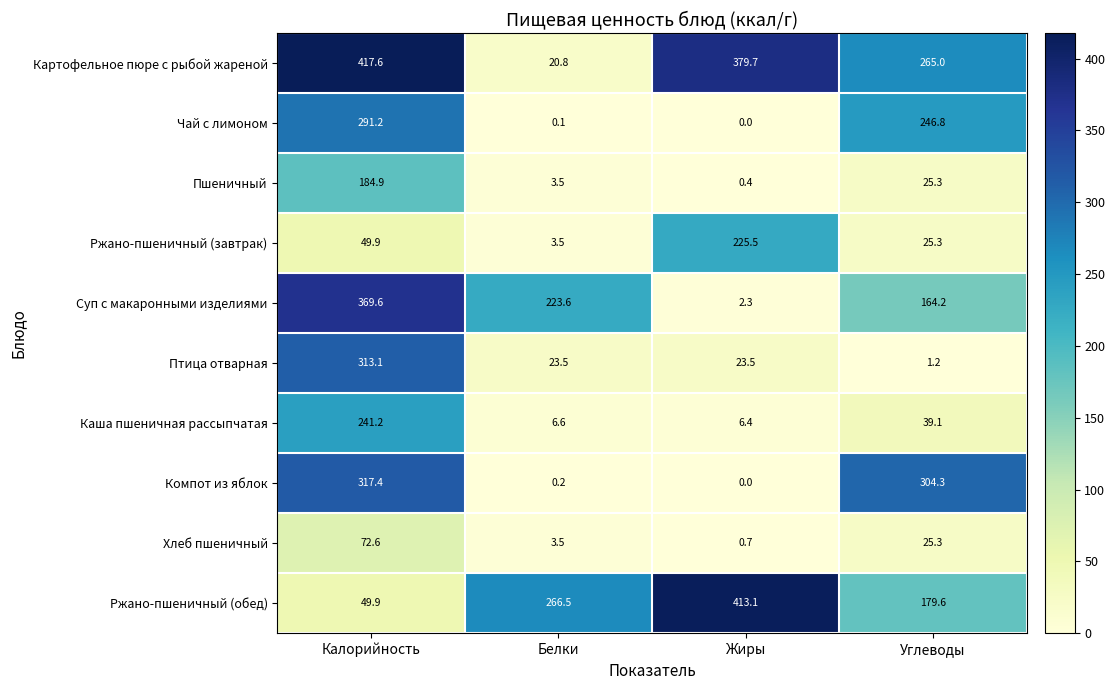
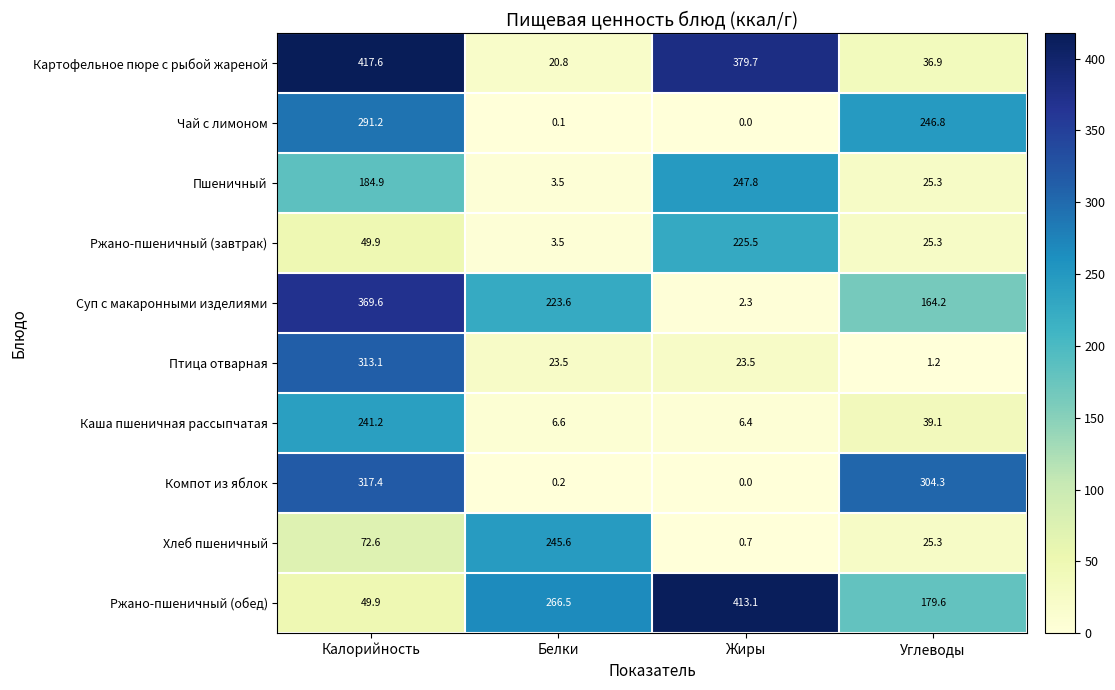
  {
    "Картофельное пюре с рыбой жареной": {
      "Калорийность": 417.6,
      "Белки": 20.8,
      "Жиры": 379.7,
-     "Углеводы": 265.0
+     "Углеводы": 36.9
    },
    "Чай с лимоном": {
      "Калорийность": 291.2,
      "Белки": 0.1,
      "Жиры": 0.0,
      "Углеводы": 246.8
    },
    "Пшеничный": {
      "Калорийность": 184.9,
      "Белки": 3.5,
-     "Жиры": 0.4,
+     "Жиры": 247.8,
      "Углеводы": 25.3
    },
    "Ржано-пшеничный (завтрак)": {
      "Калорийность": 49.9,
      "Белки": 3.5,
      "Жиры": 225.5,
      "Углеводы": 25.3
    },
    "Суп с макаронными изделиями": {
      "Калорийность": 369.6,
      "Белки": 223.6,
      "Жиры": 2.3,
      "Углеводы": 164.2
    },
    "Птица отварная": {
      "Калорийность": 313.1,
      "Белки": 23.5,
      "Жиры": 23.5,
      "Углеводы": 1.2
    },
    "Каша пшеничная рассыпчатая": {
      "Калорийность": 241.2,
      "Белки": 6.6,
      "Жиры": 6.4,
      "Углеводы": 39.1
    },
    "Компот из яблок": {
      "Калорийность": 317.4,
      "Белки": 0.2,
      "Жиры": 0.0,
      "Углеводы": 304.3
    },
    "Хлеб пшеничный": {
      "Калорийность": 72.6,
-     "Белки": 3.5,
+     "Белки": 245.6,
      "Жиры": 0.7,
      "Углеводы": 25.3
    },
    "Ржано-пшеничный (обед)": {
      "Калорийность": 49.9,
      "Белки": 266.5,
      "Жиры": 413.1,
      "Углеводы": 179.6
    }
  }
